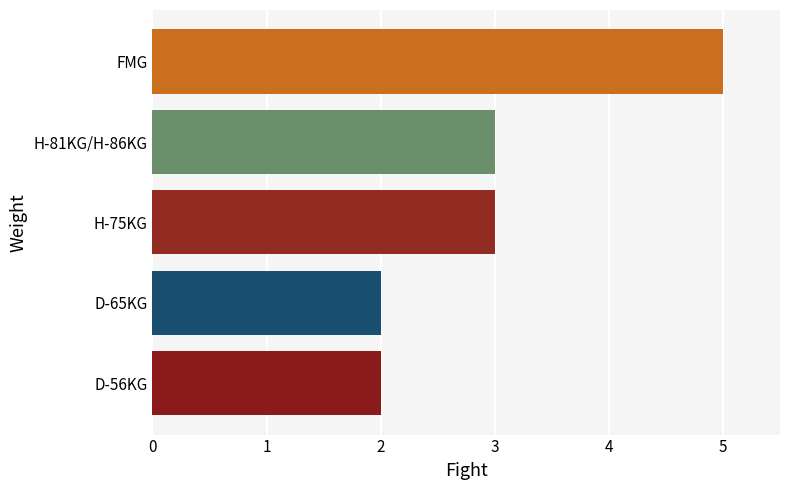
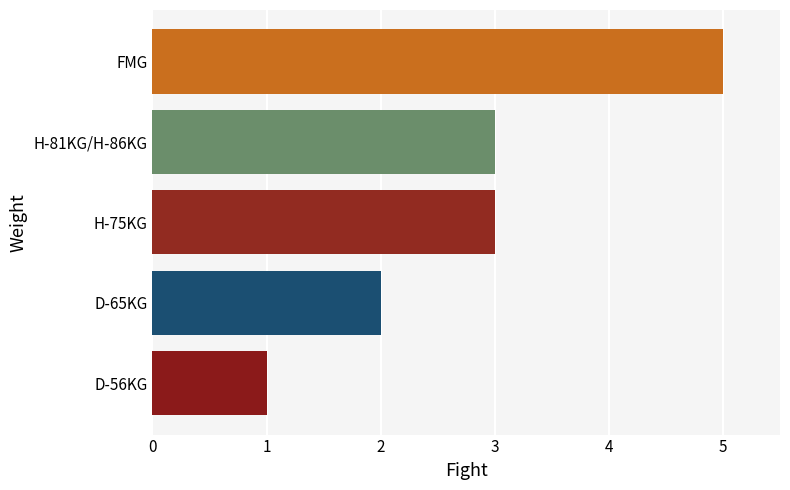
  {
    "FMG": 5,
    "H-81KG/H-86KG": 3,
    "H-75KG": 3,
    "D-65KG": 2,
-   "D-56KG": 2
+   "D-56KG": 1
  }
